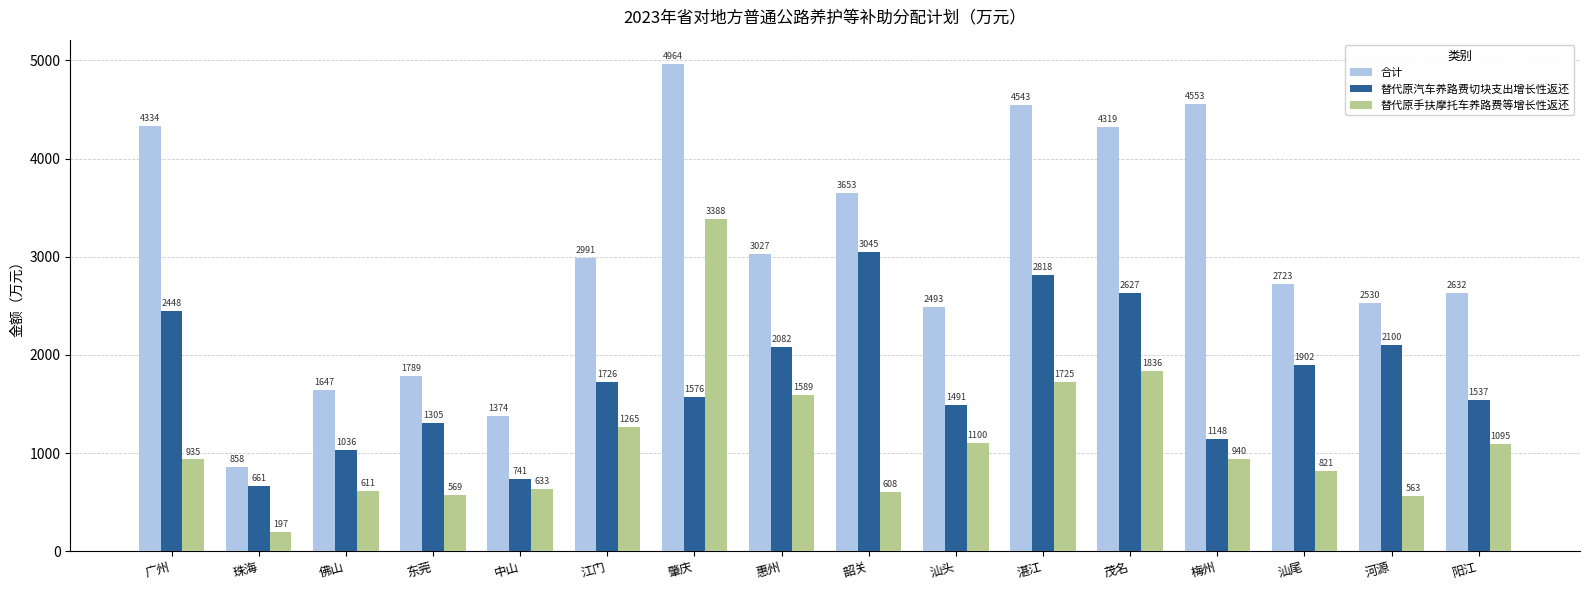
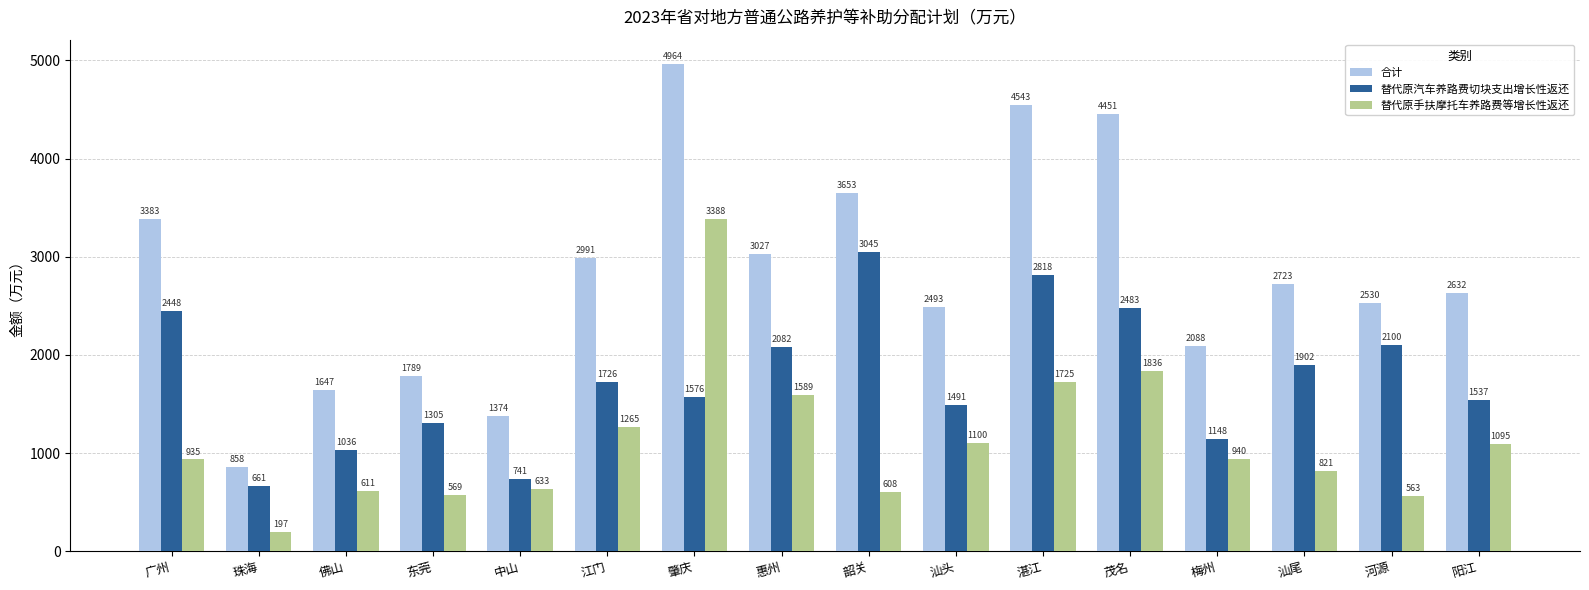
  {
    "合计": {
-     "广州": 4334,
+     "广州": 3383,
      "珠海": 858,
      "佛山": 1647,
      "东莞": 1789,
      "中山": 1374,
      "江门": 2991,
      "肇庆": 4964,
      "惠州": 3027,
      "韶关": 3653,
      "汕头": 2493,
      "湛江": 4543,
-     "茂名": 4319,
-     "梅州": 4553,
+     "茂名": 4451,
+     "梅州": 2088,
      "汕尾": 2723,
      "河源": 2530,
      "阳江": 2632
    },
    "替代原汽车养路费切块支出增长性返还": {
      "广州": 2448,
      "珠海": 661,
      "佛山": 1036,
      "东莞": 1305,
      "中山": 741,
      "江门": 1726,
      "肇庆": 1576,
      "惠州": 2082,
      "韶关": 3045,
      "汕头": 1491,
      "湛江": 2818,
-     "茂名": 2627,
+     "茂名": 2483,
      "梅州": 1148,
      "汕尾": 1902,
      "河源": 2100,
      "阳江": 1537
    },
    "替代原手扶摩托车养路费等增长性返还": {
      "广州": 935,
      "珠海": 197,
      "佛山": 611,
      "东莞": 569,
      "中山": 633,
      "江门": 1265,
      "肇庆": 3388,
      "惠州": 1589,
      "韶关": 608,
      "汕头": 1100,
      "湛江": 1725,
      "茂名": 1836,
      "梅州": 940,
      "汕尾": 821,
      "河源": 563,
      "阳江": 1095
    }
  }
